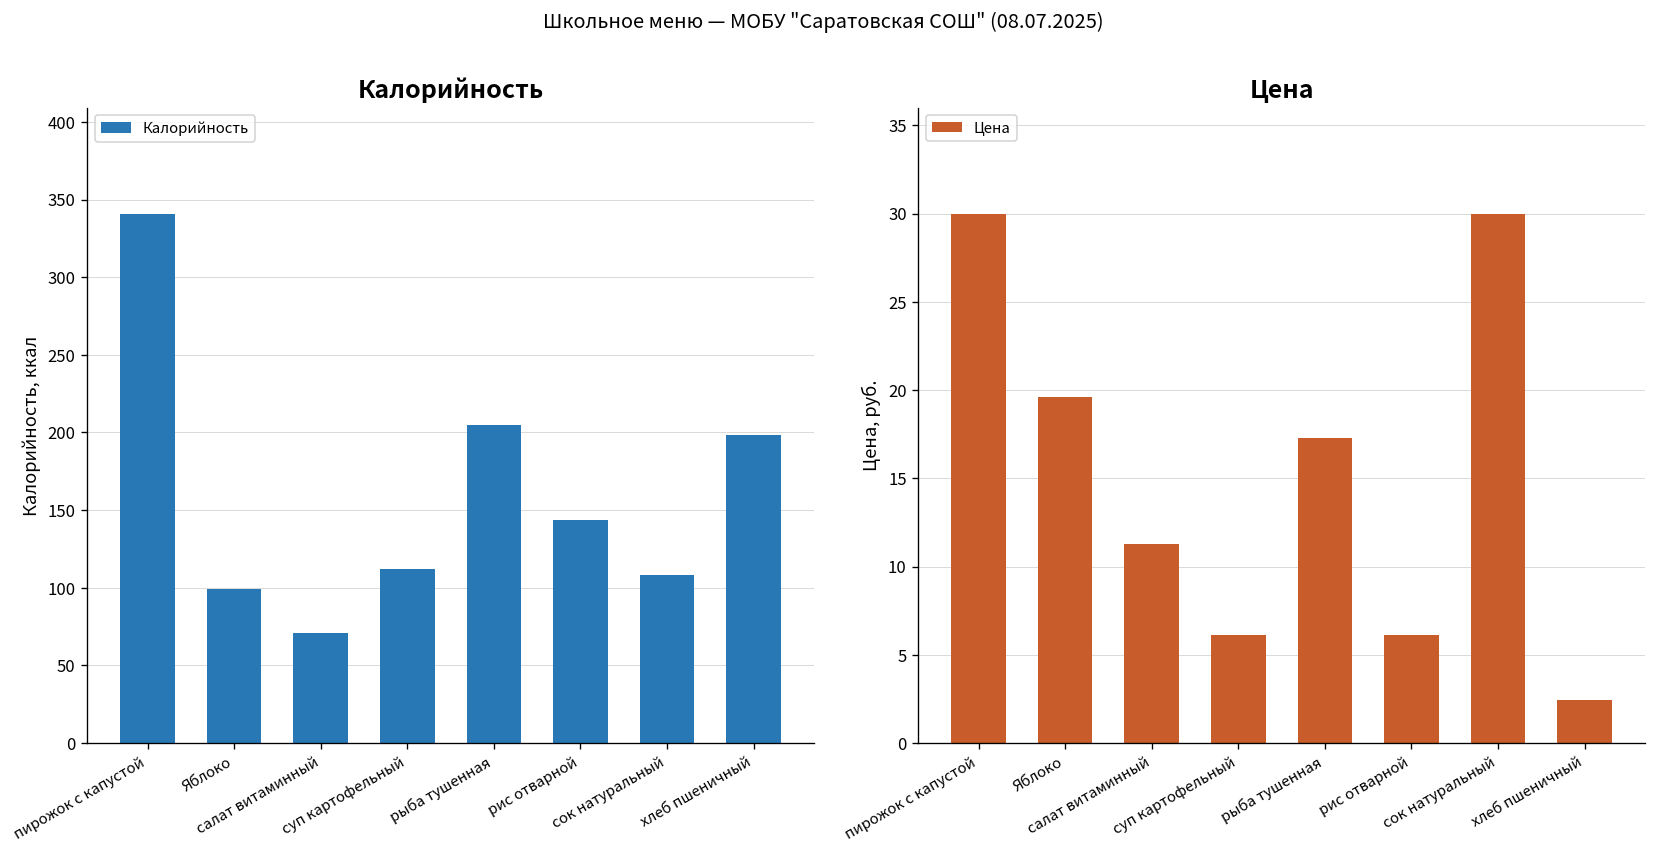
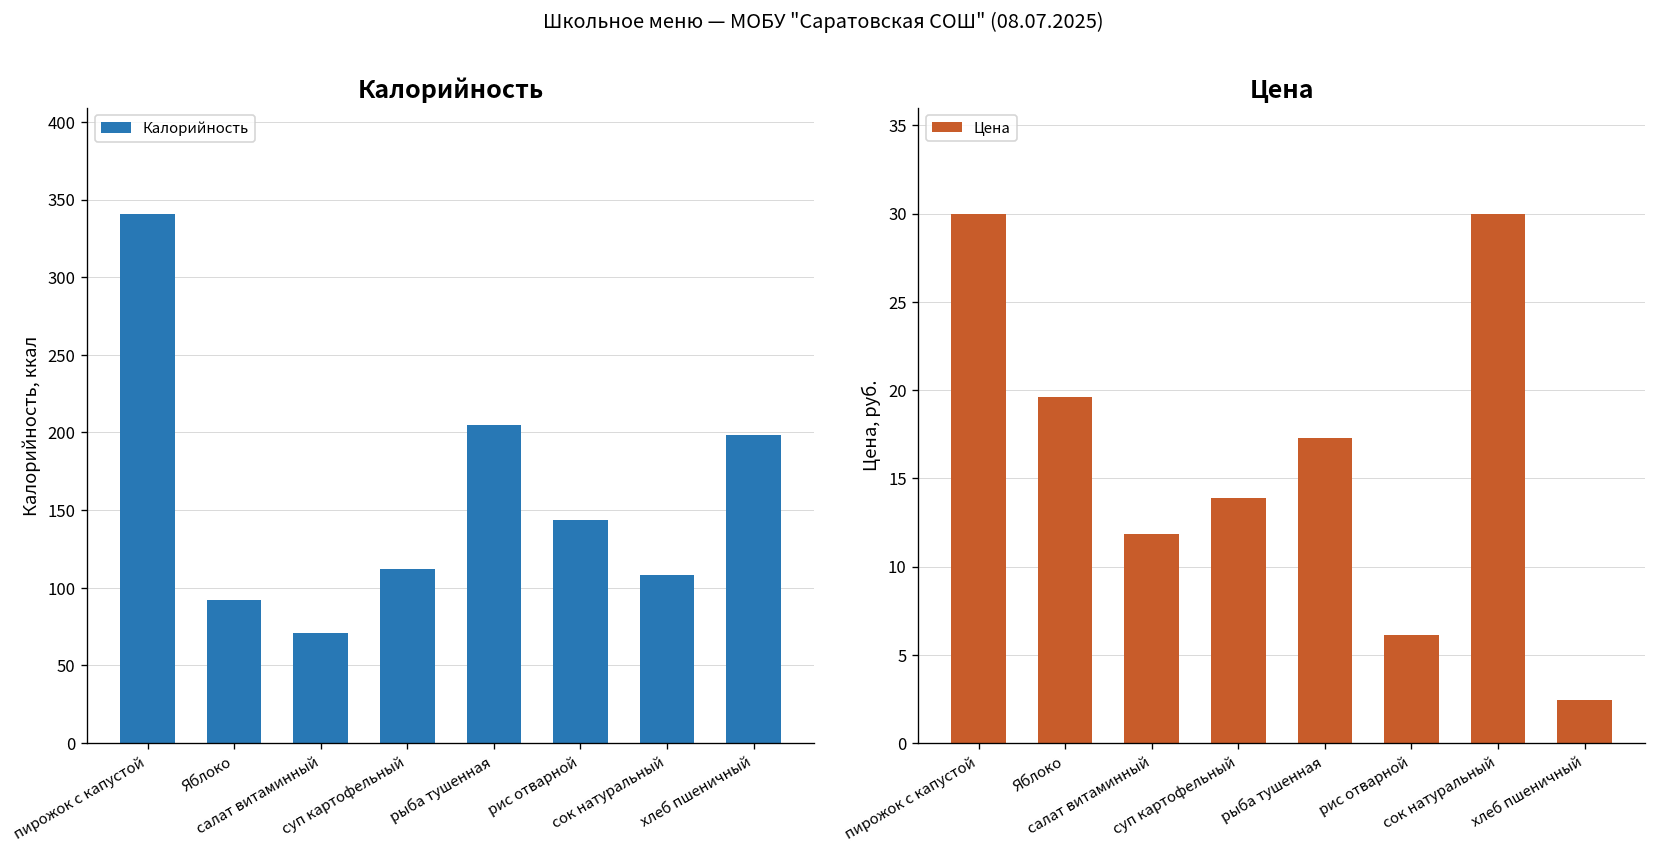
  {
    "Калорийность": {
      "пирожок с капустой": 341,
-     "Яблоко": 99,
+     "Яблоко": 92,
      "салат витаминный": 71,
      "суп картофельный": 112,
      "рыба тушенная": 205,
      "рис отварной": 143,
      "сок натуральный": 108,
      "хлеб пшеничный": 199
    },
    "Цена": {
      "пирожок с капустой": 30.0,
      "Яблоко": 19.6,
-     "салат витаминный": 11.3,
-     "суп картофельный": 6.1,
+     "салат витаминный": 11.8,
+     "суп картофельный": 13.9,
      "рыба тушенная": 17.3,
      "рис отварной": 6.1,
      "сок натуральный": 30.0,
      "хлеб пшеничный": 2.4
    }
  }
